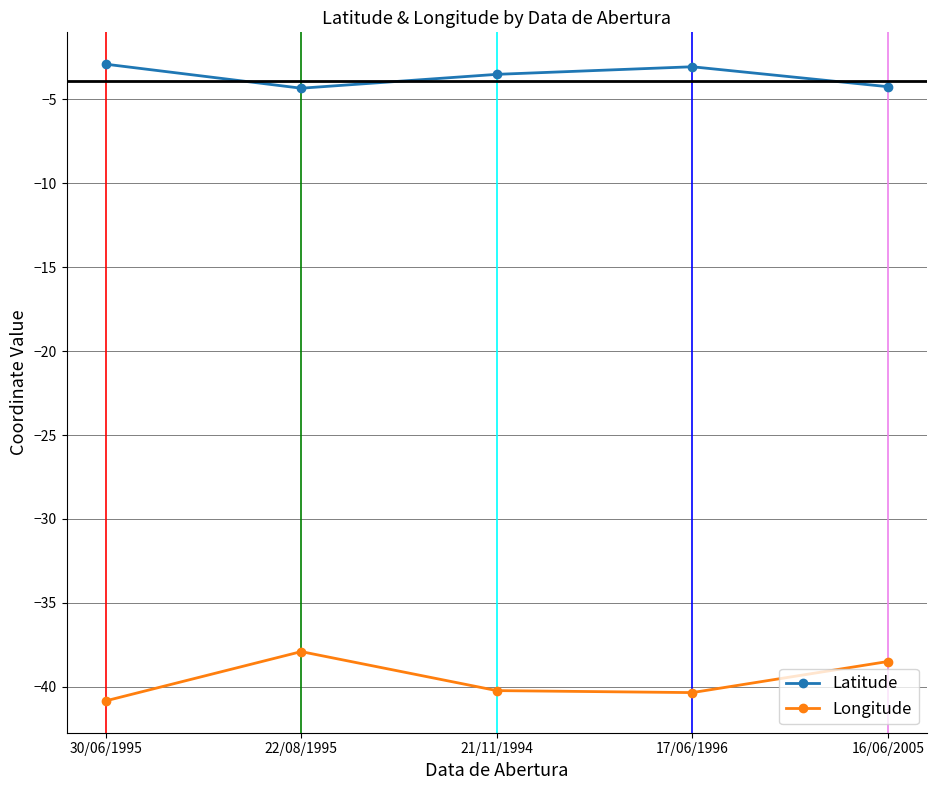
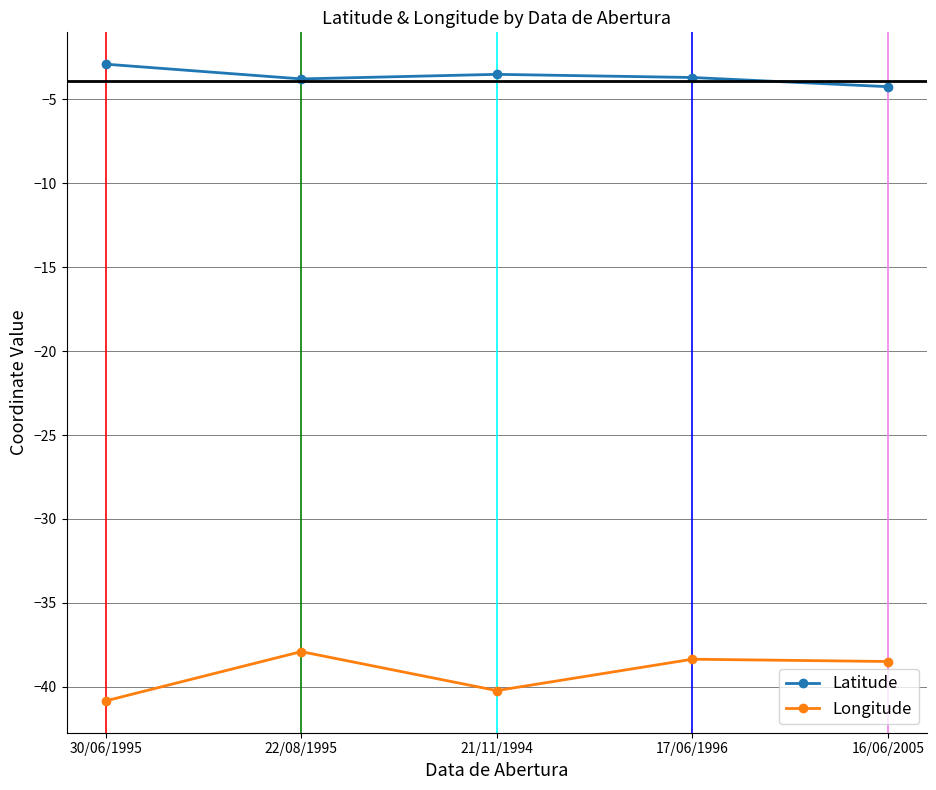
  {
    "Latitude": {
      "30/06/1995": -2.9,
-     "22/08/1995": -4.3,
+     "22/08/1995": -3.8,
      "21/11/1994": -3.5,
-     "17/06/1996": -3.1,
+     "17/06/1996": -3.7,
      "16/06/2005": -4.2
    },
    "Longitude": {
      "30/06/1995": -40.8,
      "22/08/1995": -37.9,
      "21/11/1994": -40.2,
-     "17/06/1996": -40.4,
+     "17/06/1996": -38.4,
      "16/06/2005": -38.5
    }
  }
